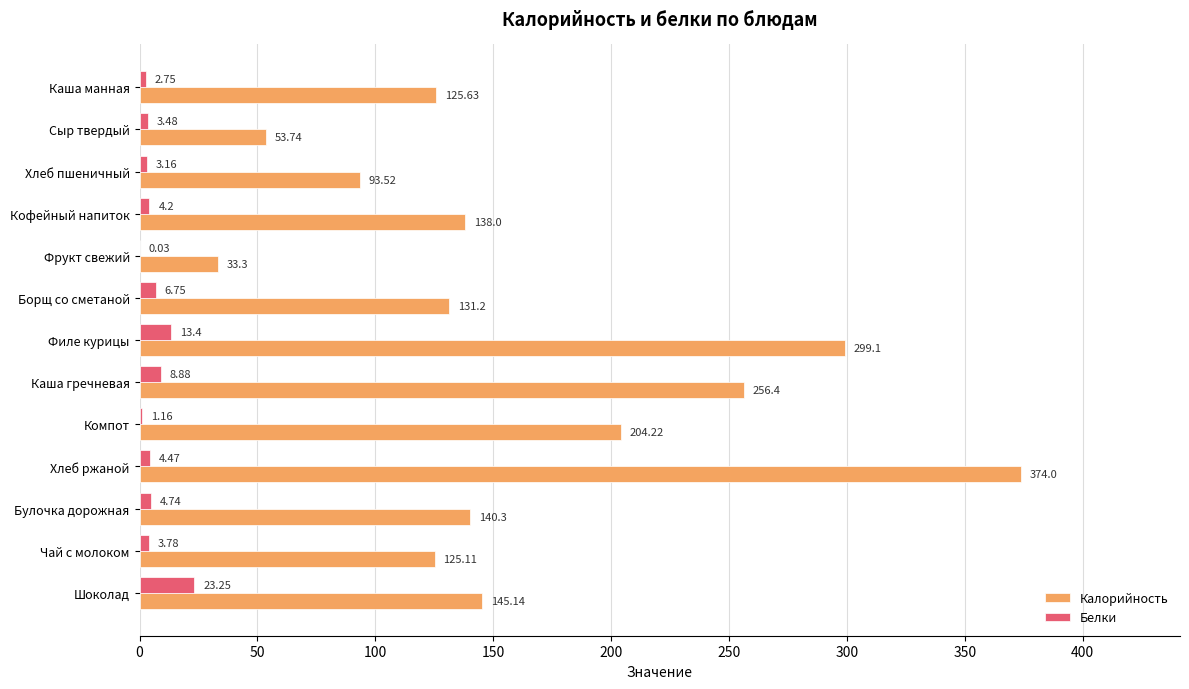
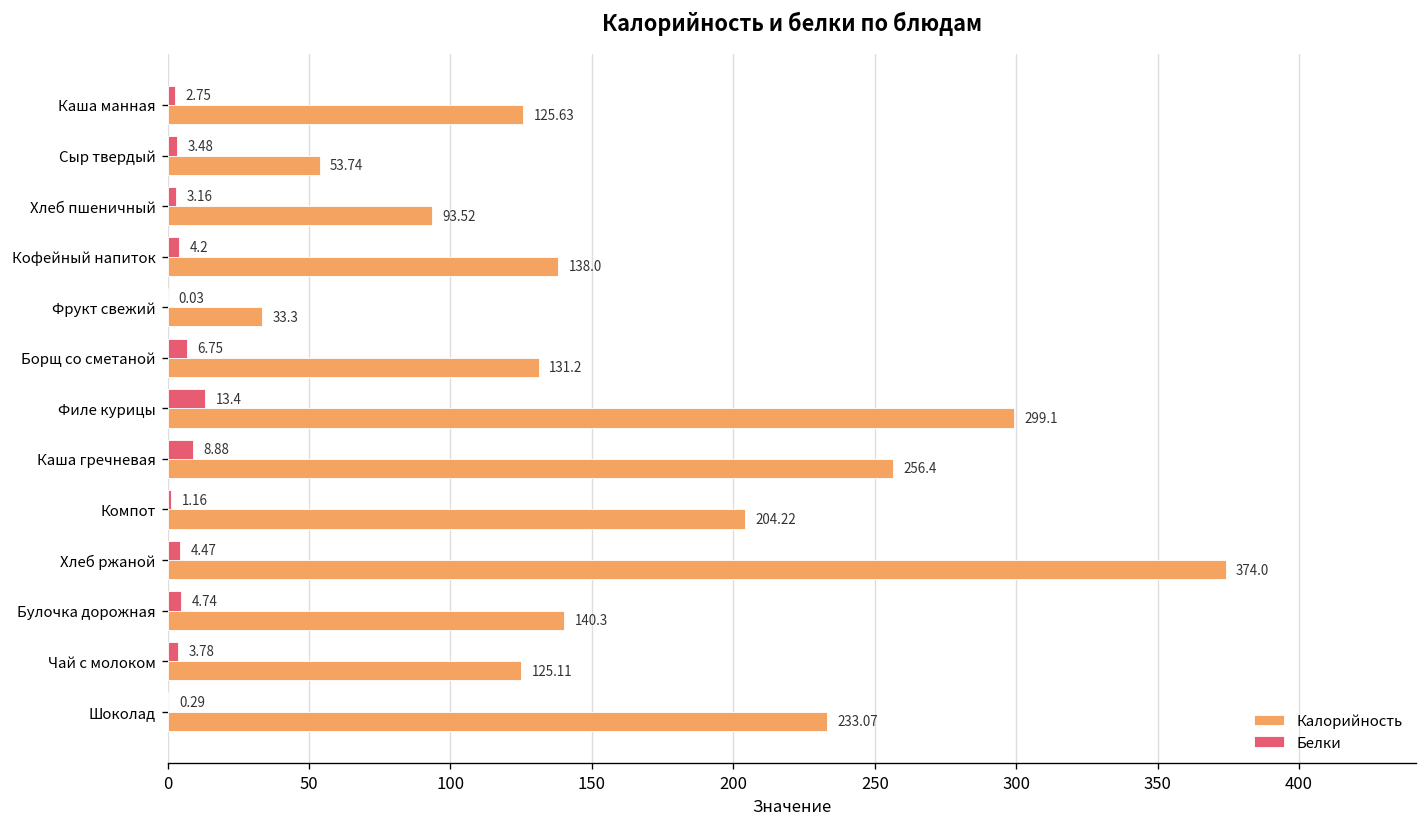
  {
    "Калорийность": {
      "Каша манная": 125.63,
      "Сыр твердый": 53.74,
      "Хлеб пшеничный": 93.52,
      "Кофейный напиток": 138.0,
      "Фрукт свежий": 33.3,
      "Борщ со сметаной": 131.2,
      "Филе курицы": 299.1,
      "Каша гречневая": 256.4,
      "Компот": 204.22,
      "Хлеб ржаной": 374.0,
      "Булочка дорожная": 140.3,
      "Чай с молоком": 125.11,
-     "Шоколад": 145.14
+     "Шоколад": 233.07
    },
    "Белки": {
      "Каша манная": 2.75,
      "Сыр твердый": 3.48,
      "Хлеб пшеничный": 3.16,
      "Кофейный напиток": 4.2,
      "Фрукт свежий": 0.03,
      "Борщ со сметаной": 6.75,
      "Филе курицы": 13.4,
      "Каша гречневая": 8.88,
      "Компот": 1.16,
      "Хлеб ржаной": 4.47,
      "Булочка дорожная": 4.74,
      "Чай с молоком": 3.78,
-     "Шоколад": 23.25
+     "Шоколад": 0.29
    }
  }
